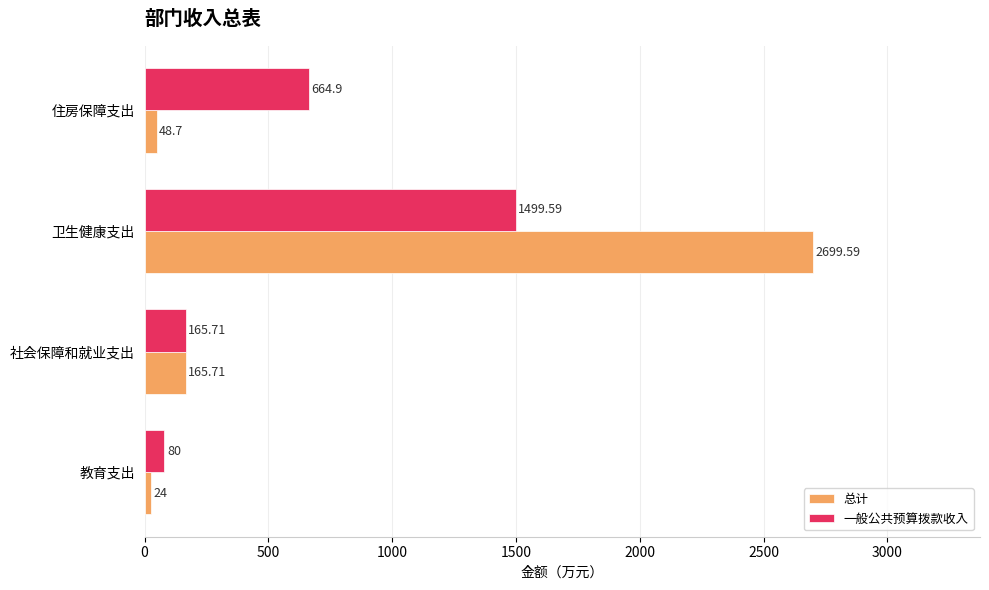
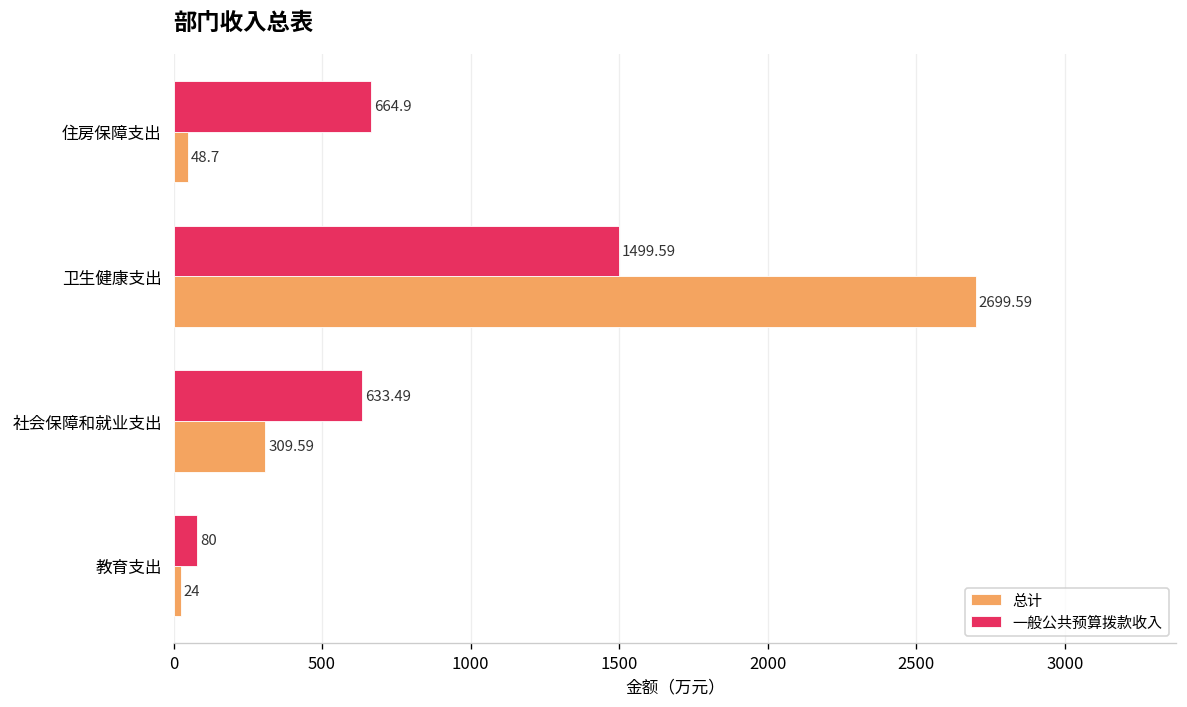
  {
    "总计": {
      "住房保障支出": 48.7,
      "卫生健康支出": 2699.59,
-     "社会保障和就业支出": 165.71,
+     "社会保障和就业支出": 309.59,
      "教育支出": 24
    },
    "一般公共预算拨款收入": {
      "住房保障支出": 664.9,
      "卫生健康支出": 1499.59,
-     "社会保障和就业支出": 165.71,
+     "社会保障和就业支出": 633.49,
      "教育支出": 80
    }
  }
